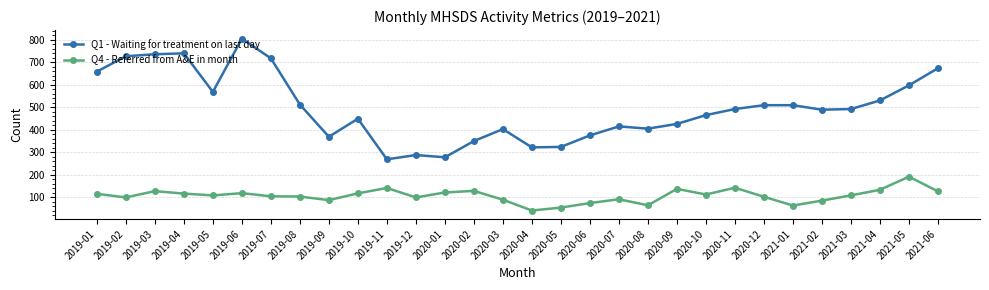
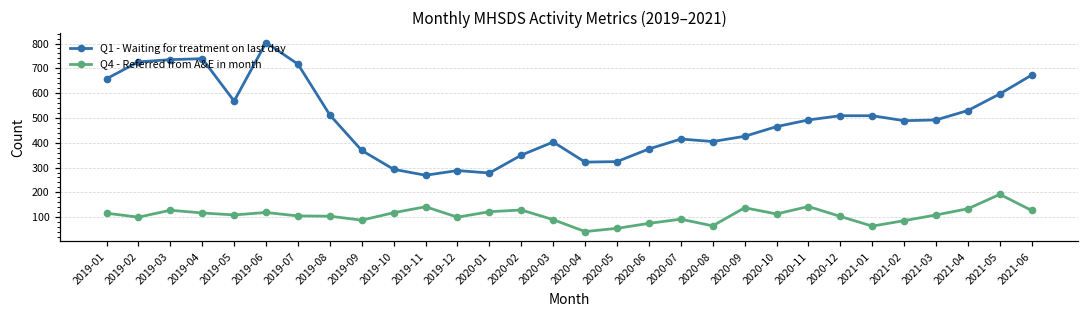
  {
    "Q1 - Waiting for treatment on last day": {
      "2019-01": 660,
      "2019-02": 730,
      "2019-03": 740,
      "2019-04": 740,
      "2019-05": 570,
      "2019-06": 800,
      "2019-07": 720,
      "2019-08": 510,
      "2019-09": 370,
-     "2019-10": 450,
+     "2019-10": 290,
      "2019-11": 270,
      "2019-12": 290,
      "2020-01": 280,
      "2020-02": 350,
      "2020-03": 400,
      "2020-04": 320,
      "2020-05": 320,
      "2020-06": 380,
      "2020-07": 420,
      "2020-08": 410,
      "2020-09": 430,
      "2020-10": 470,
      "2020-11": 490,
      "2020-12": 510,
      "2021-01": 510,
      "2021-02": 490,
      "2021-03": 490,
      "2021-04": 530,
      "2021-05": 600,
      "2021-06": 670
    },
    "Q4 - Referred from A&E in month": {
      "2019-01": 120,
      "2019-02": 100,
      "2019-03": 130,
      "2019-04": 120,
      "2019-05": 110,
      "2019-06": 120,
      "2019-07": 110,
      "2019-08": 100,
      "2019-09": 90,
      "2019-10": 120,
      "2019-11": 140,
      "2019-12": 100,
      "2020-01": 120,
      "2020-02": 130,
      "2020-03": 90,
      "2020-04": 40,
      "2020-05": 60,
      "2020-06": 80,
      "2020-07": 90,
      "2020-08": 70,
      "2020-09": 140,
      "2020-10": 110,
      "2020-11": 140,
      "2020-12": 100,
      "2021-01": 60,
      "2021-02": 90,
      "2021-03": 110,
      "2021-04": 130,
      "2021-05": 190,
      "2021-06": 130
    }
  }
